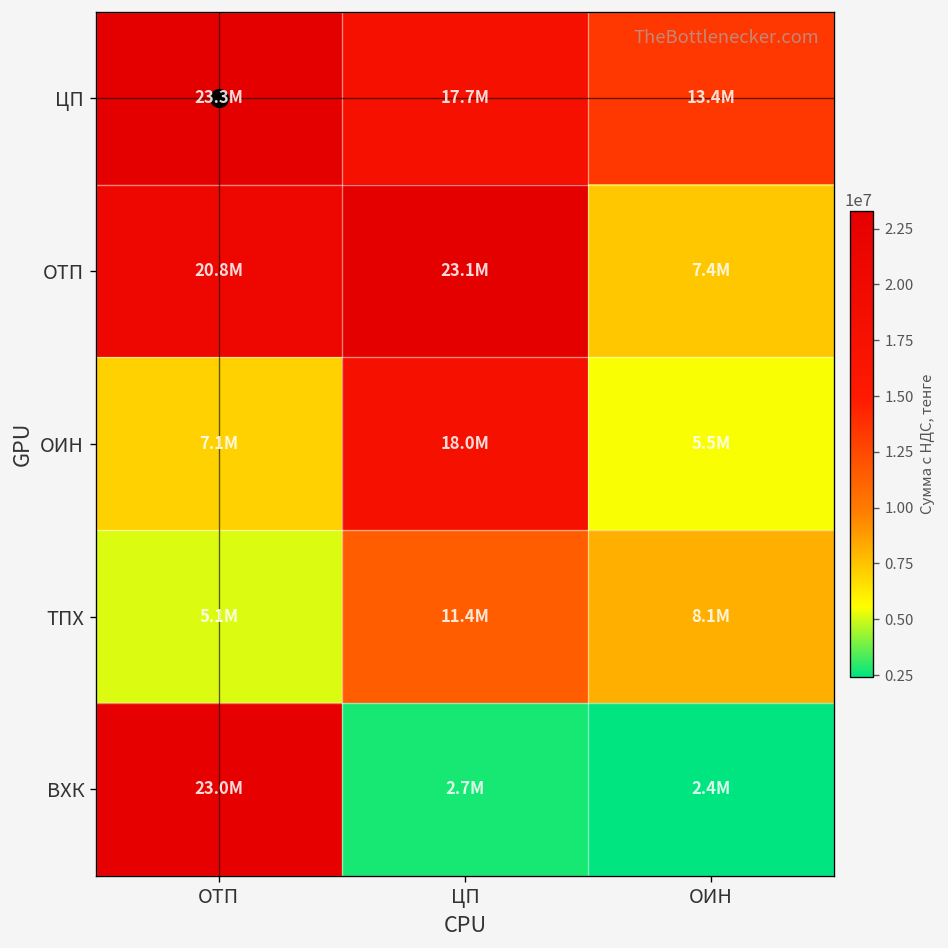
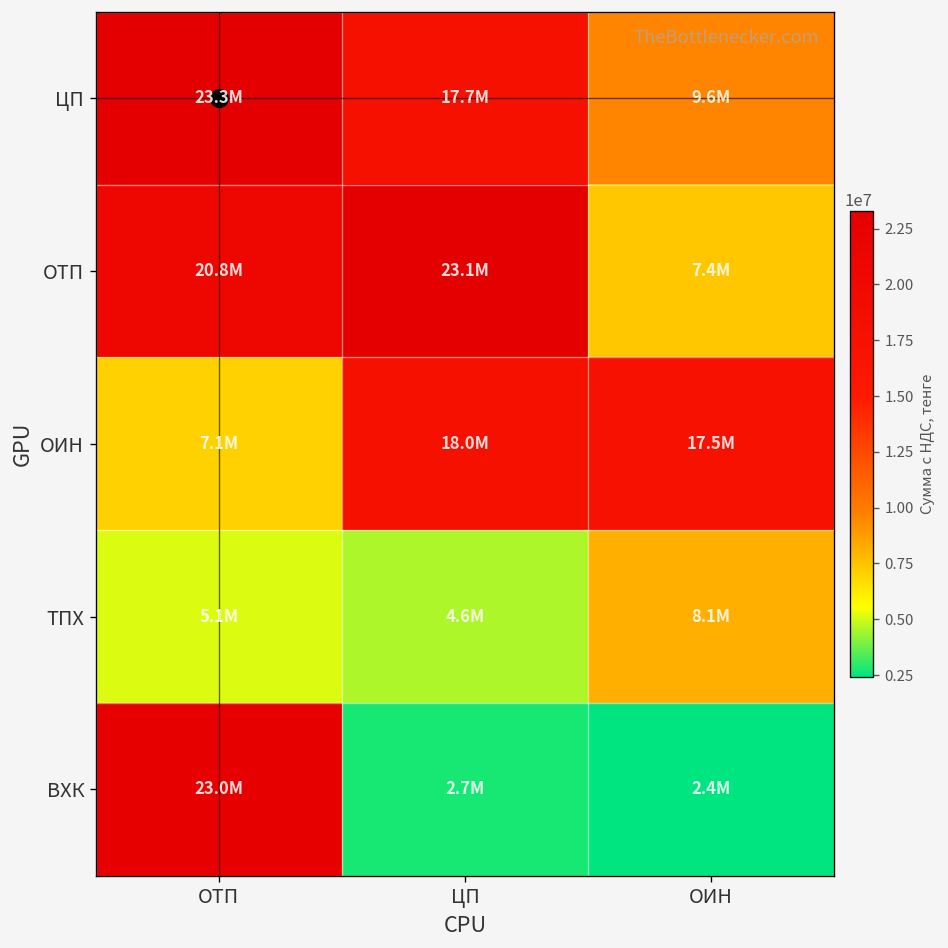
  {
    "ЦП": {
      "ЦП": "17.7M",
-     "ОИН": "13.4M"
+     "ОИН": "9.6M"
    },
    "ОТП": {
      "ОТП": "20.8M",
      "ЦП": "23.1M",
      "ОИН": "7.4M"
    },
    "ОИН": {
      "ОТП": "7.1M",
      "ЦП": "18.0M",
-     "ОИН": "5.5M"
+     "ОИН": "17.5M"
    },
    "ТПХ": {
      "ОТП": "5.1M",
-     "ЦП": "11.4M",
+     "ЦП": "4.6M",
      "ОИН": "8.1M"
    },
    "ВХК": {
      "ОТП": "23.0M",
      "ЦП": "2.7M",
      "ОИН": "2.4M"
    }
  }
